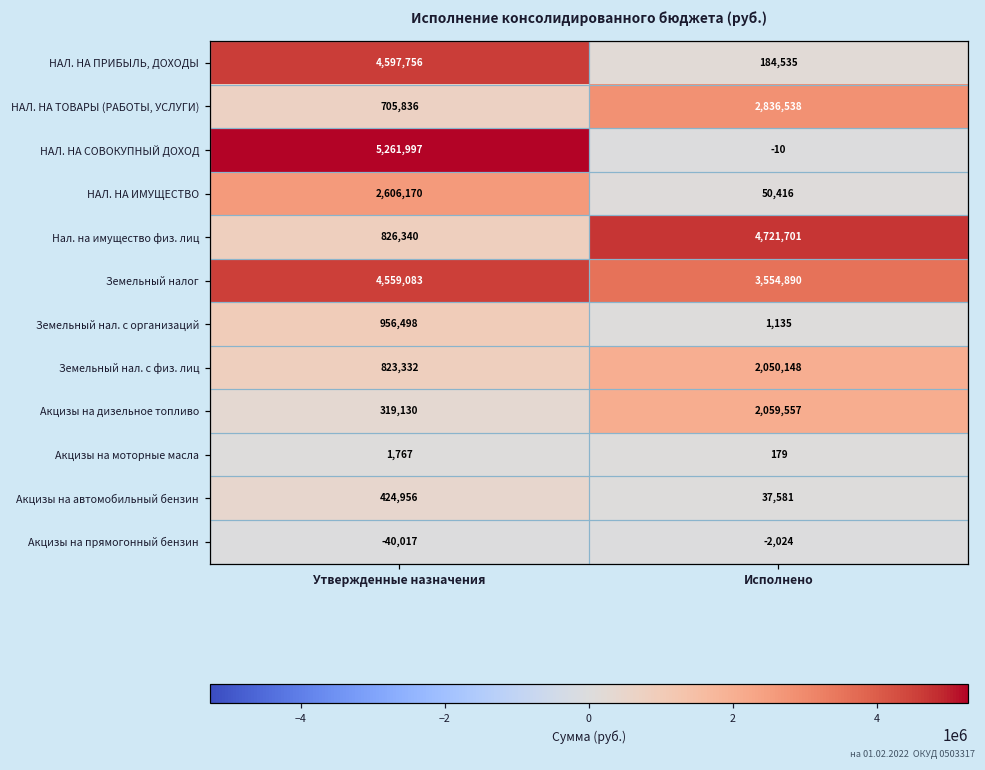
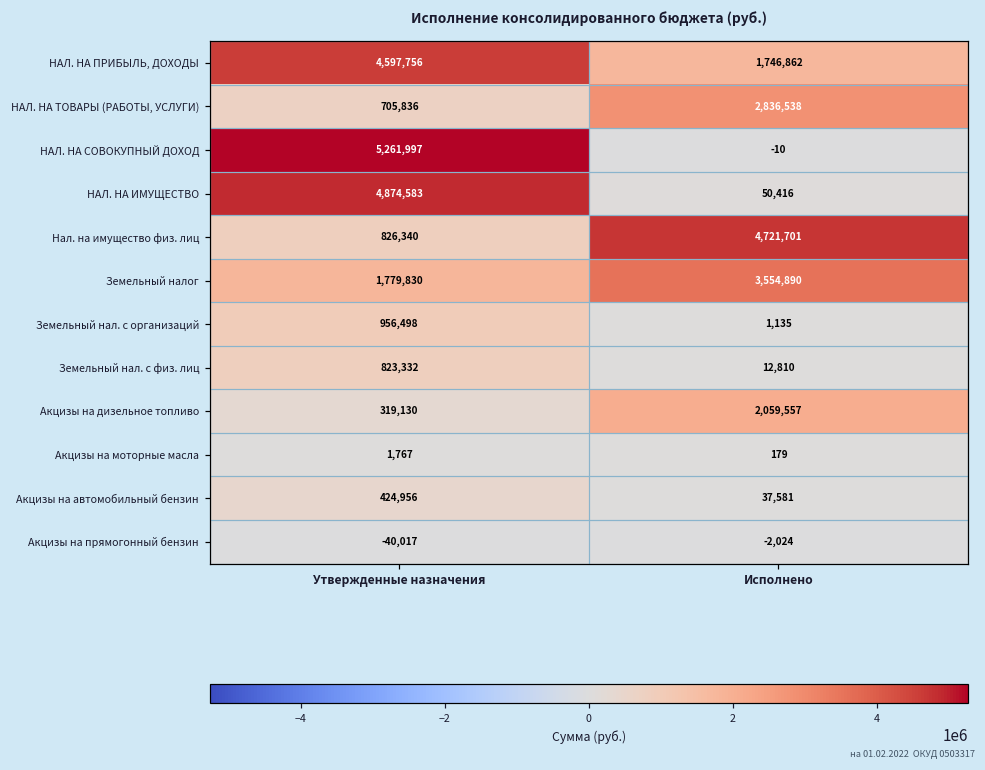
  {
    "НАЛ. НА ПРИБЫЛЬ, ДОХОДЫ": {
      "Утвержденные назначения": "4,597,756",
-     "Исполнено": "184,535"
+     "Исполнено": "1,746,862"
    },
    "НАЛ. НА ТОВАРЫ (РАБОТЫ, УСЛУГИ)": {
      "Утвержденные назначения": "705,836",
      "Исполнено": "2,836,538"
    },
    "НАЛ. НА СОВОКУПНЫЙ ДОХОД": {
      "Утвержденные назначения": "5,261,997",
      "Исполнено": "-10"
    },
    "НАЛ. НА ИМУЩЕСТВО": {
-     "Утвержденные назначения": "2,606,170",
+     "Утвержденные назначения": "4,874,583",
      "Исполнено": "50,416"
    },
    "Нал. на имущество физ. лиц": {
      "Утвержденные назначения": "826,340",
      "Исполнено": "4,721,701"
    },
    "Земельный налог": {
-     "Утвержденные назначения": "4,559,083",
+     "Утвержденные назначения": "1,779,830",
      "Исполнено": "3,554,890"
    },
    "Земельный нал. с организаций": {
      "Утвержденные назначения": "956,498",
      "Исполнено": "1,135"
    },
    "Земельный нал. с физ. лиц": {
      "Утвержденные назначения": "823,332",
-     "Исполнено": "2,050,148"
+     "Исполнено": "12,810"
    },
    "Акцизы на дизельное топливо": {
      "Утвержденные назначения": "319,130",
      "Исполнено": "2,059,557"
    },
    "Акцизы на моторные масла": {
      "Утвержденные назначения": "1,767",
      "Исполнено": "179"
    },
    "Акцизы на автомобильный бензин": {
      "Утвержденные назначения": "424,956",
      "Исполнено": "37,581"
    },
    "Акцизы на прямогонный бензин": {
      "Утвержденные назначения": "-40,017",
      "Исполнено": "-2,024"
    }
  }
